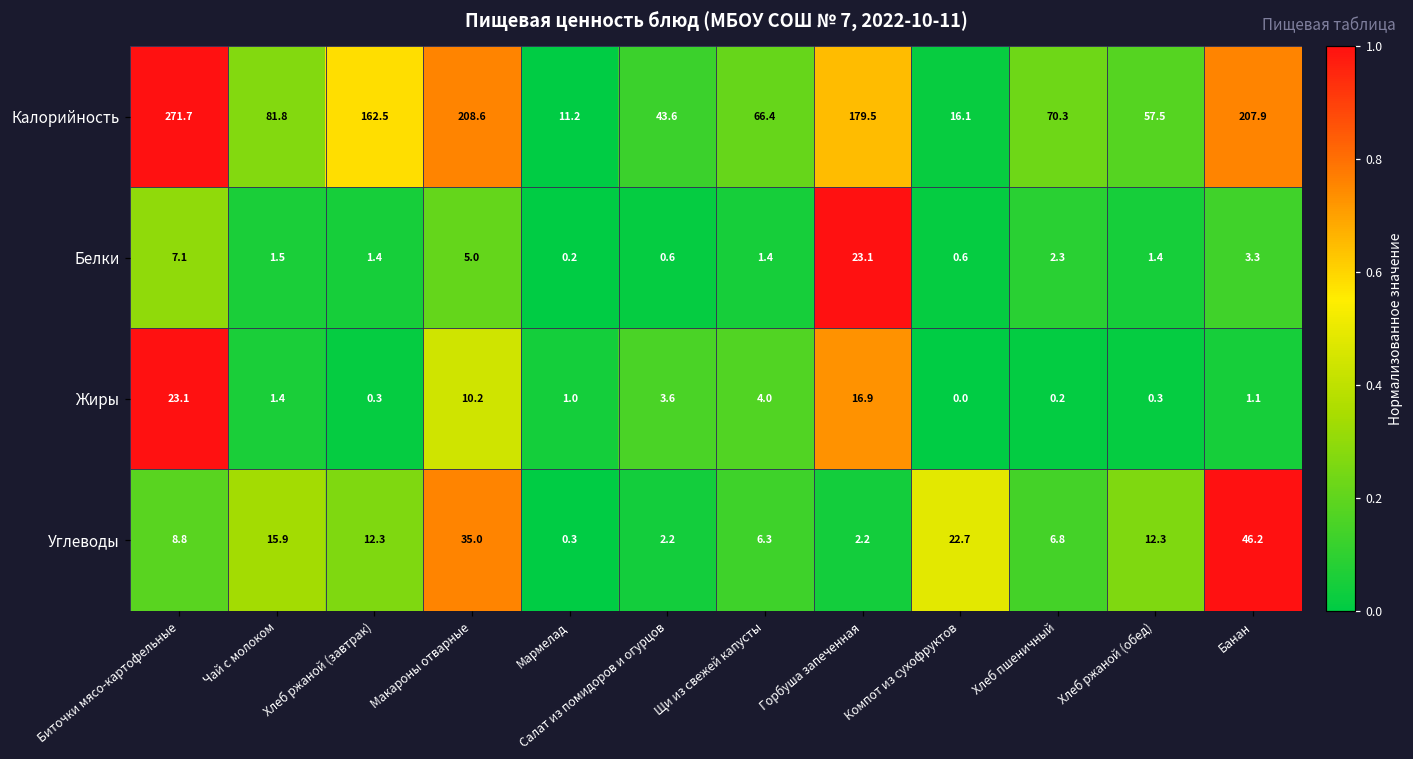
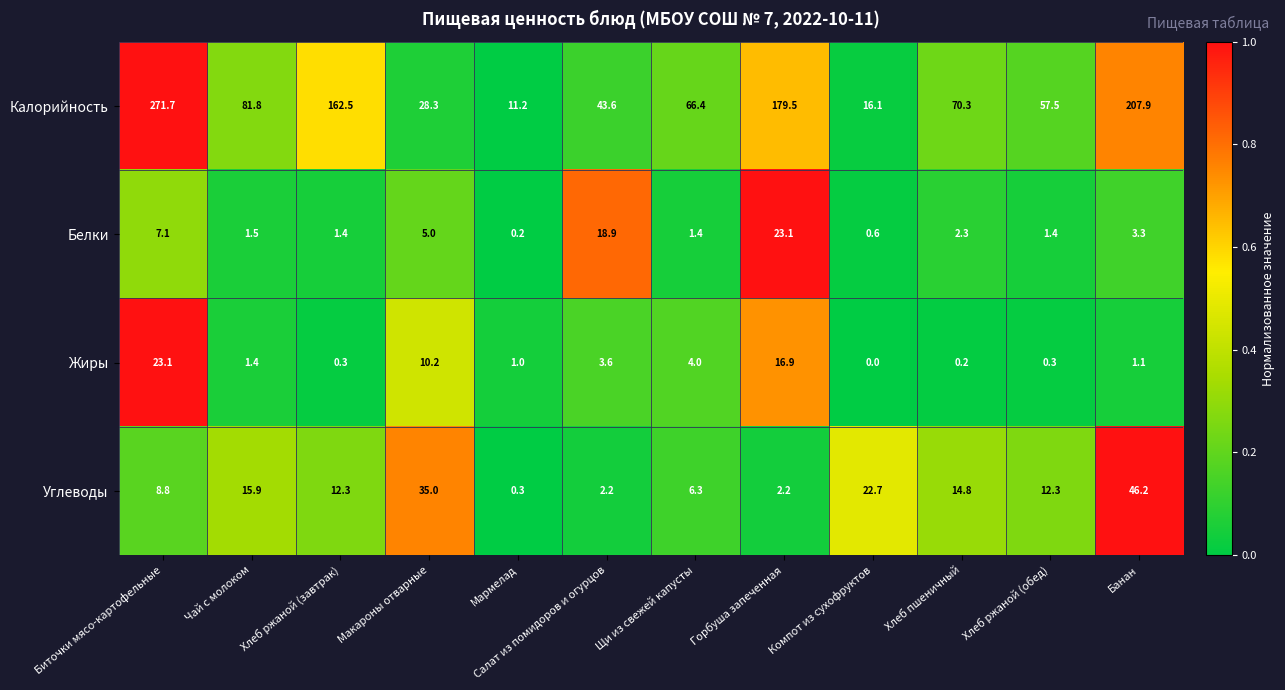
  {
    "Калорийность": {
      "Биточки мясо-картофельные": 271.7,
      "Чай с молоком": 81.8,
      "Хлеб ржаной (завтрак)": 162.5,
-     "Макароны отварные": 208.6,
+     "Макароны отварные": 28.3,
      "Мармелад": 11.2,
      "Салат из помидоров и огурцов": 43.6,
      "Щи из свежей капусты": 66.4,
      "Горбуша запеченная": 179.5,
      "Компот из сухофруктов": 16.1,
      "Хлеб пшеничный": 70.3,
      "Хлеб ржаной (обед)": 57.5,
      "Банан": 207.9
    },
    "Белки": {
      "Биточки мясо-картофельные": 7.1,
      "Чай с молоком": 1.5,
      "Хлеб ржаной (завтрак)": 1.4,
      "Макароны отварные": 5.0,
      "Мармелад": 0.2,
-     "Салат из помидоров и огурцов": 0.6,
+     "Салат из помидоров и огурцов": 18.9,
      "Щи из свежей капусты": 1.4,
      "Горбуша запеченная": 23.1,
      "Компот из сухофруктов": 0.6,
      "Хлеб пшеничный": 2.3,
      "Хлеб ржаной (обед)": 1.4,
      "Банан": 3.3
    },
    "Жиры": {
      "Биточки мясо-картофельные": 23.1,
      "Чай с молоком": 1.4,
      "Хлеб ржаной (завтрак)": 0.3,
      "Макароны отварные": 10.2,
      "Мармелад": 1.0,
      "Салат из помидоров и огурцов": 3.6,
      "Щи из свежей капусты": 4.0,
      "Горбуша запеченная": 16.9,
      "Компот из сухофруктов": 0.0,
      "Хлеб пшеничный": 0.2,
      "Хлеб ржаной (обед)": 0.3,
      "Банан": 1.1
    },
    "Углеводы": {
      "Биточки мясо-картофельные": 8.8,
      "Чай с молоком": 15.9,
      "Хлеб ржаной (завтрак)": 12.3,
      "Макароны отварные": 35.0,
      "Мармелад": 0.3,
      "Салат из помидоров и огурцов": 2.2,
      "Щи из свежей капусты": 6.3,
      "Горбуша запеченная": 2.2,
      "Компот из сухофруктов": 22.7,
-     "Хлеб пшеничный": 6.8,
+     "Хлеб пшеничный": 14.8,
      "Хлеб ржаной (обед)": 12.3,
      "Банан": 46.2
    }
  }
